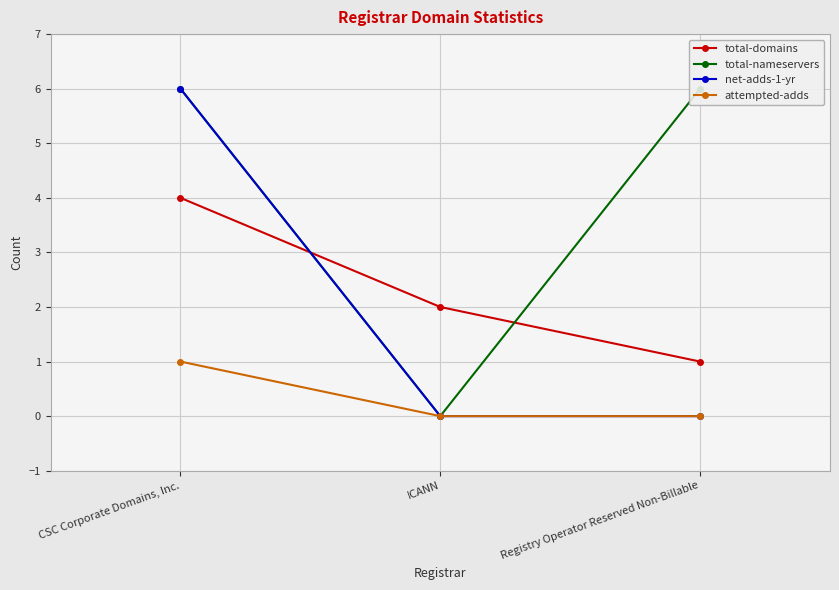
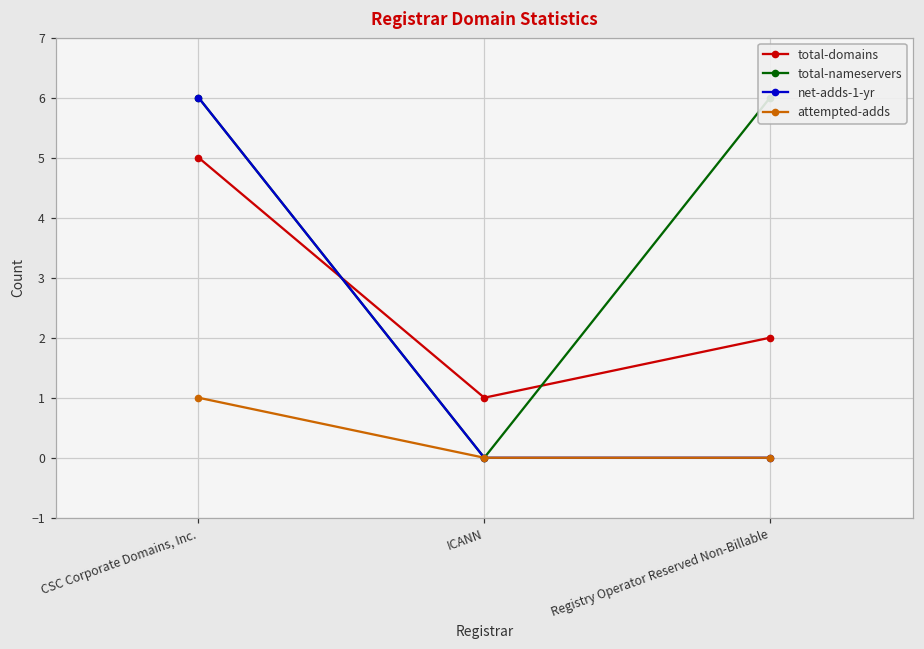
  {
    "total-domains": {
-     "CSC Corporate Domains, Inc.": 4,
-     "ICANN": 2,
-     "Registry Operator Reserved Non-Billable": 1
+     "CSC Corporate Domains, Inc.": 5,
+     "ICANN": 1,
+     "Registry Operator Reserved Non-Billable": 2
    },
    "attempted-adds": {
      "CSC Corporate Domains, Inc.": 1
    }
  }
